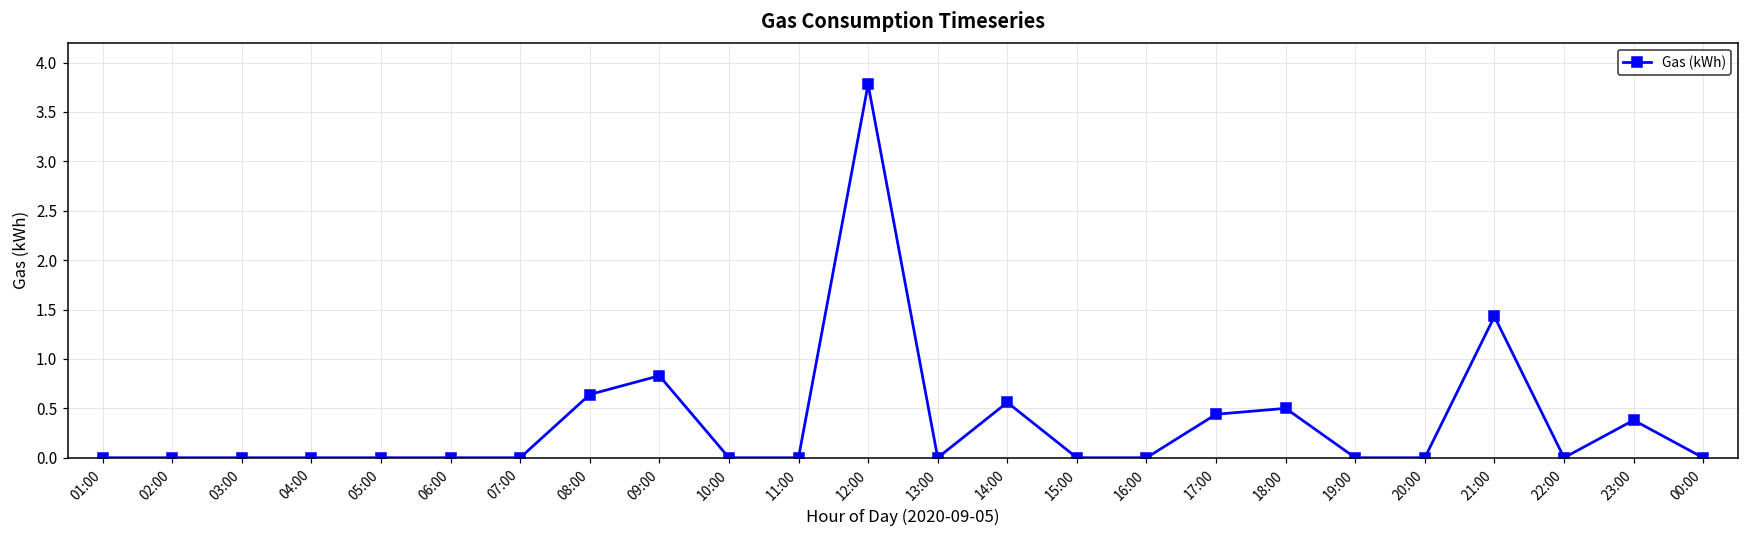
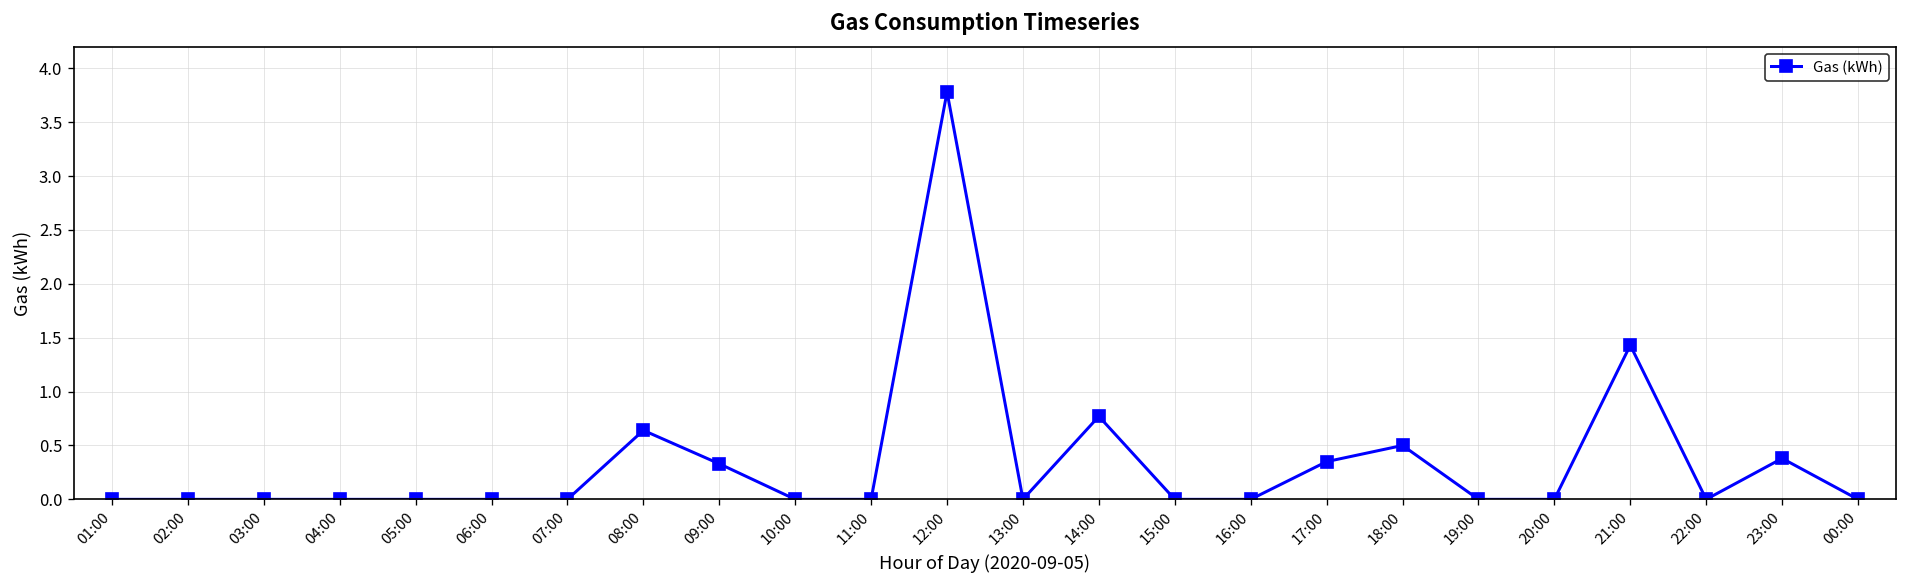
  {
    "01:00": 0.0,
    "02:00": 0.0,
    "03:00": 0.0,
    "04:00": 0.0,
    "05:00": 0.0,
    "06:00": 0.0,
    "07:00": 0.0,
    "08:00": 0.6,
-   "09:00": 0.8,
+   "09:00": 0.3,
    "10:00": 0.0,
    "11:00": 0.0,
    "12:00": 3.8,
    "13:00": 0.0,
-   "14:00": 0.6,
+   "14:00": 0.8,
    "15:00": 0.0,
    "16:00": 0.0,
-   "17:00": 0.44,
+   "17:00": 0.35,
    "18:00": 0.5,
    "19:00": 0.0,
    "20:00": 0.0,
    "21:00": 1.4,
    "22:00": 0.0,
    "23:00": 0.4,
    "00:00": 0.0
  }
